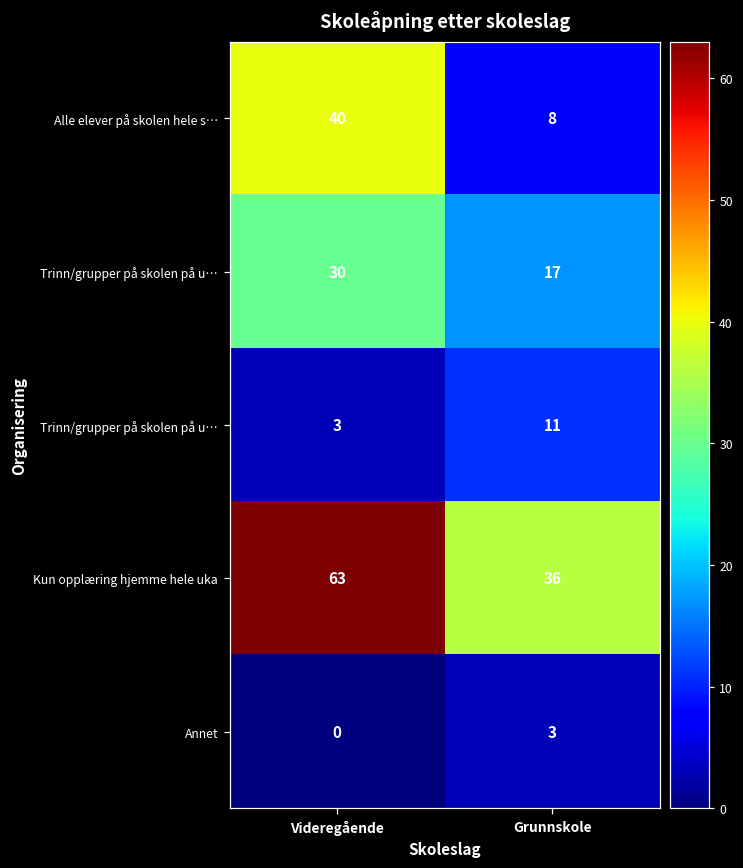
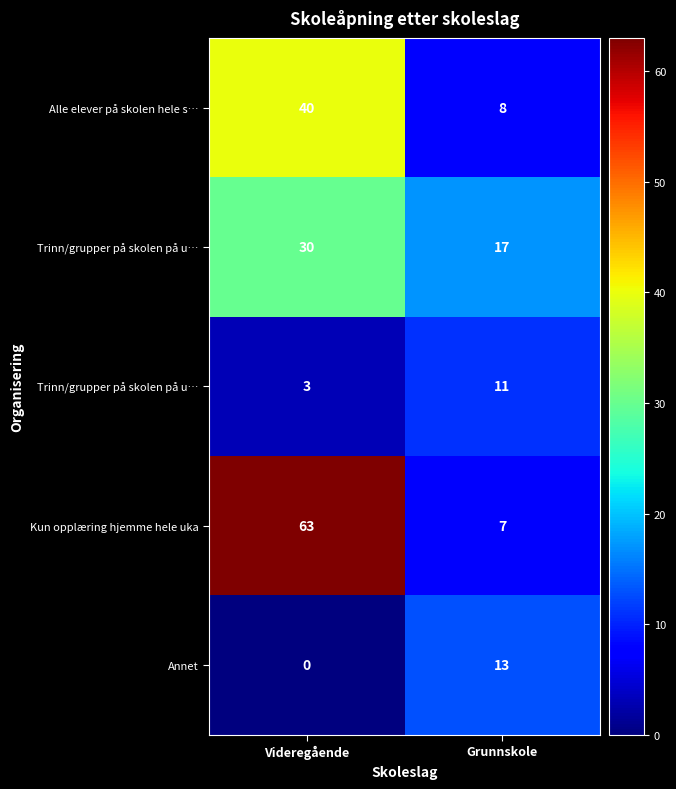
  {
    "Alle elever på skolen hele s…": {
      "Videregående": 40,
      "Grunnskole": 8
    },
    "Kun opplæring hjemme hele uka": {
      "Videregående": 63,
-     "Grunnskole": 36
+     "Grunnskole": 7
    },
    "Annet": {
      "Videregående": 0,
-     "Grunnskole": 3
+     "Grunnskole": 13
    }
  }
